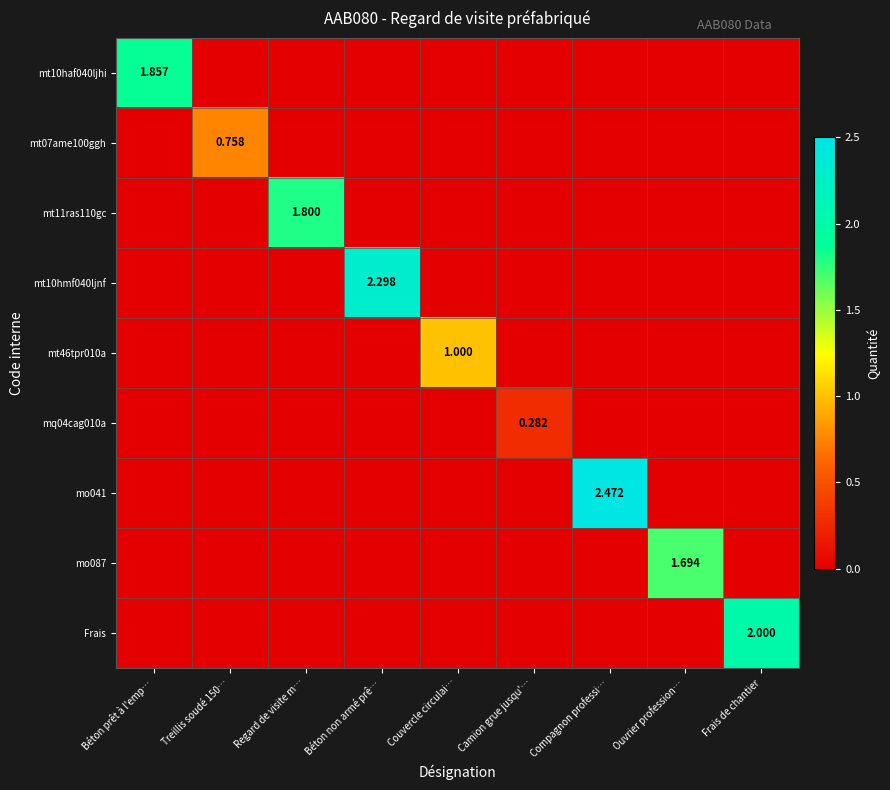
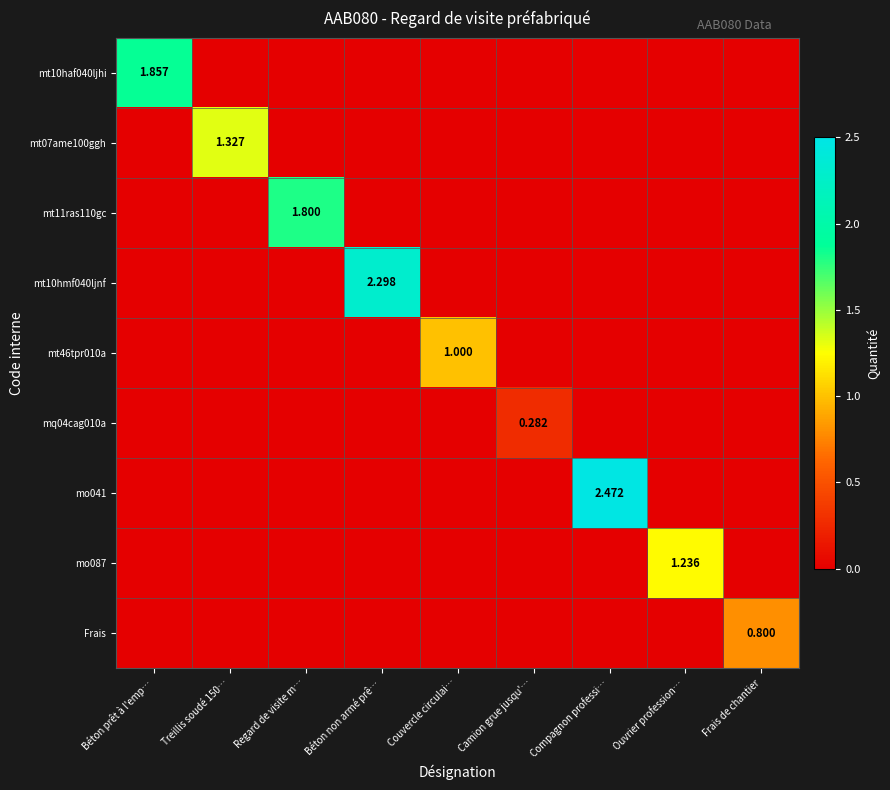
  {
    "mt10haf040ljhi": {
      "Béton prêt à l'emp…": 1.857
    },
    "mt07ame100ggh": {
-     "Treillis soudé 150…": 0.758
+     "Treillis soudé 150…": 1.327
    },
    "mt11ras110gc": {
      "Regard de visite m…": 1.800
    },
    "mt10hmf040ljnf": {
      "Béton non armé prê…": 2.298
    },
    "mt46tpr010a": {
      "Couvercle circulai…": 1.000
    },
    "mq04cag010a": {
      "Camion grue jusqu'…": 0.282
    },
    "mo041": {
      "Compagnon professi…": 2.472
    },
    "mo087": {
-     "Ouvrier profession…": 1.694
+     "Ouvrier profession…": 1.236
    },
    "Frais": {
-     "Frais de chantier": 2.000
+     "Frais de chantier": 0.800
    }
  }
